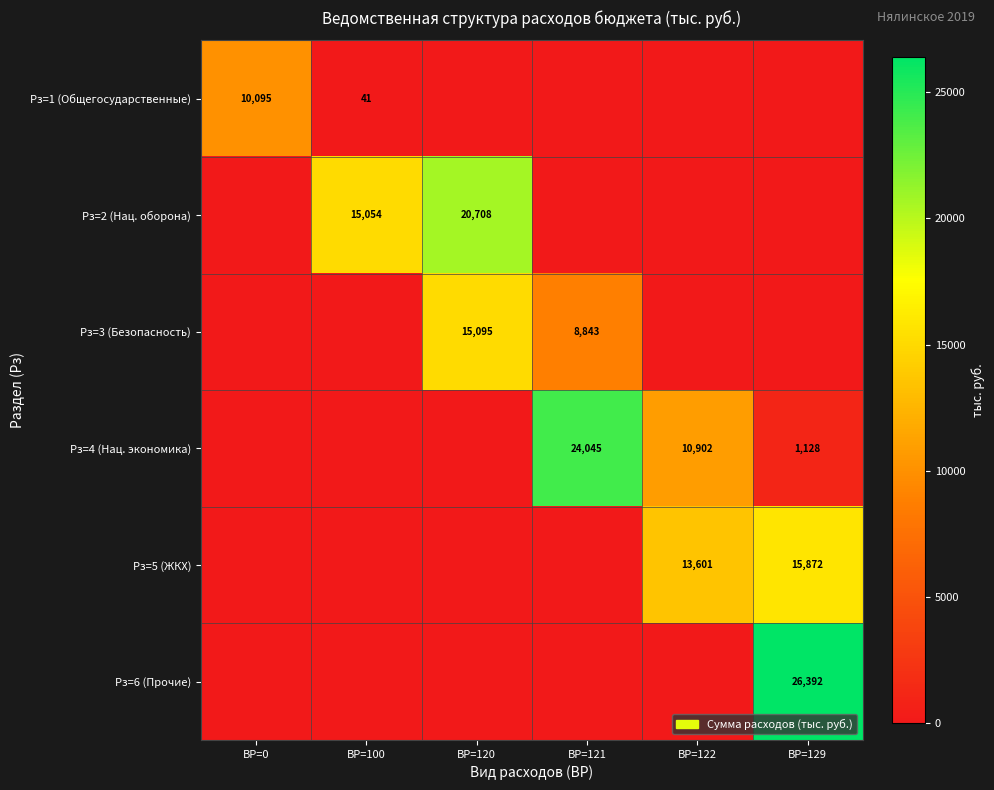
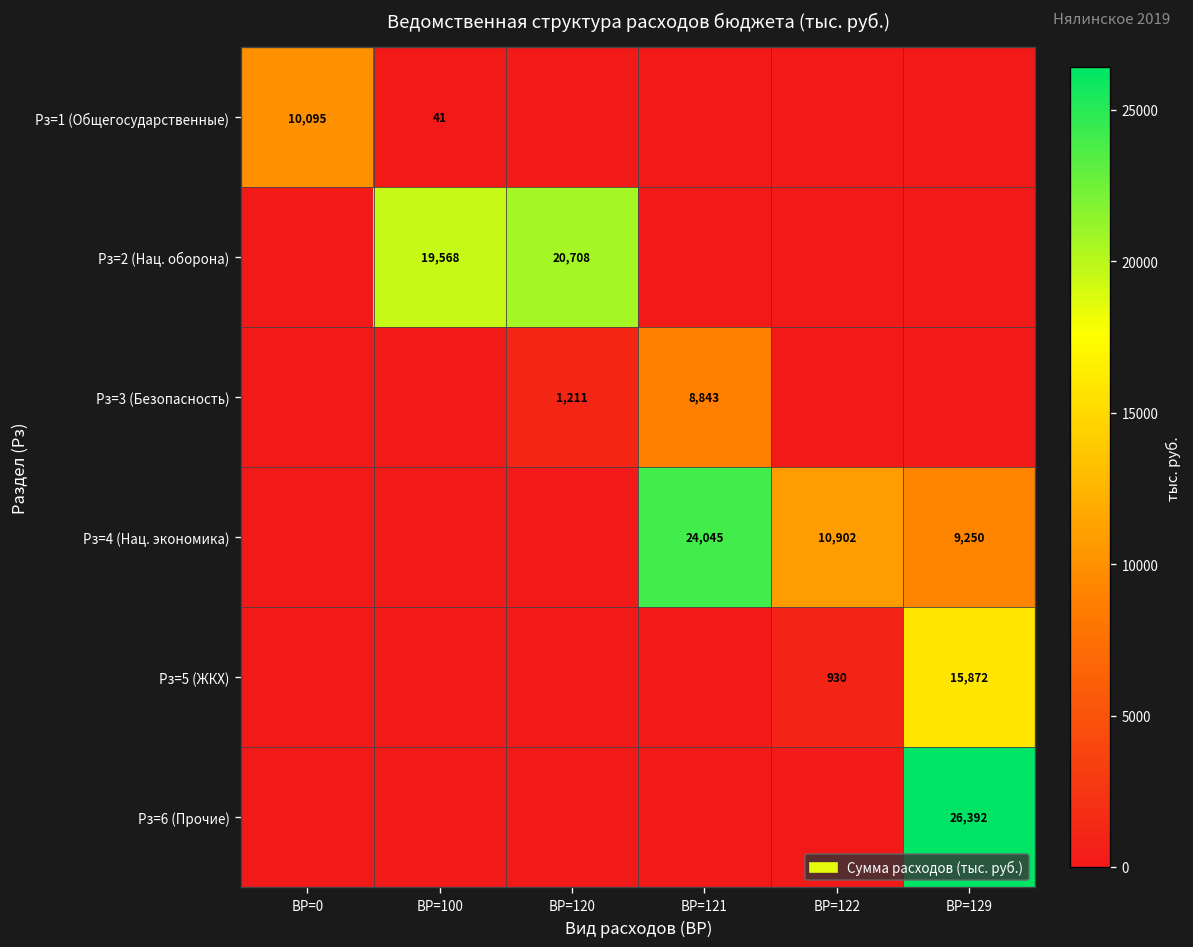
  {
    "Рз=1 (Общегосударственные)": {
      "ВР=0": "10,095",
      "ВР=100": "41"
    },
    "Рз=2 (Нац. оборона)": {
-     "ВР=100": "15,054",
+     "ВР=100": "19,568",
      "ВР=120": "20,708"
    },
    "Рз=3 (Безопасность)": {
-     "ВР=120": "15,095",
+     "ВР=120": "1,211",
      "ВР=121": "8,843"
    },
    "Рз=4 (Нац. экономика)": {
      "ВР=121": "24,045",
      "ВР=122": "10,902",
-     "ВР=129": "1,128"
+     "ВР=129": "9,250"
    },
    "Рз=5 (ЖКХ)": {
-     "ВР=122": "13,601",
+     "ВР=122": "930",
      "ВР=129": "15,872"
    },
    "Рз=6 (Прочие)": {
      "ВР=129": "26,392"
    }
  }
